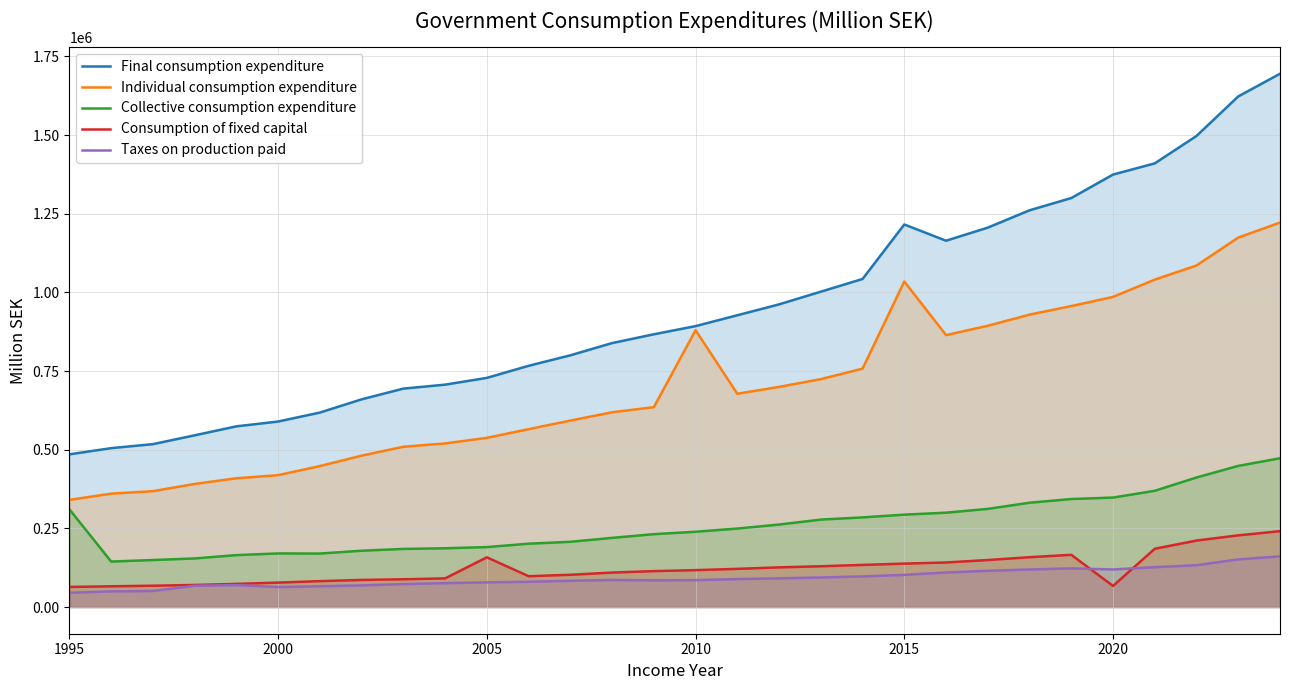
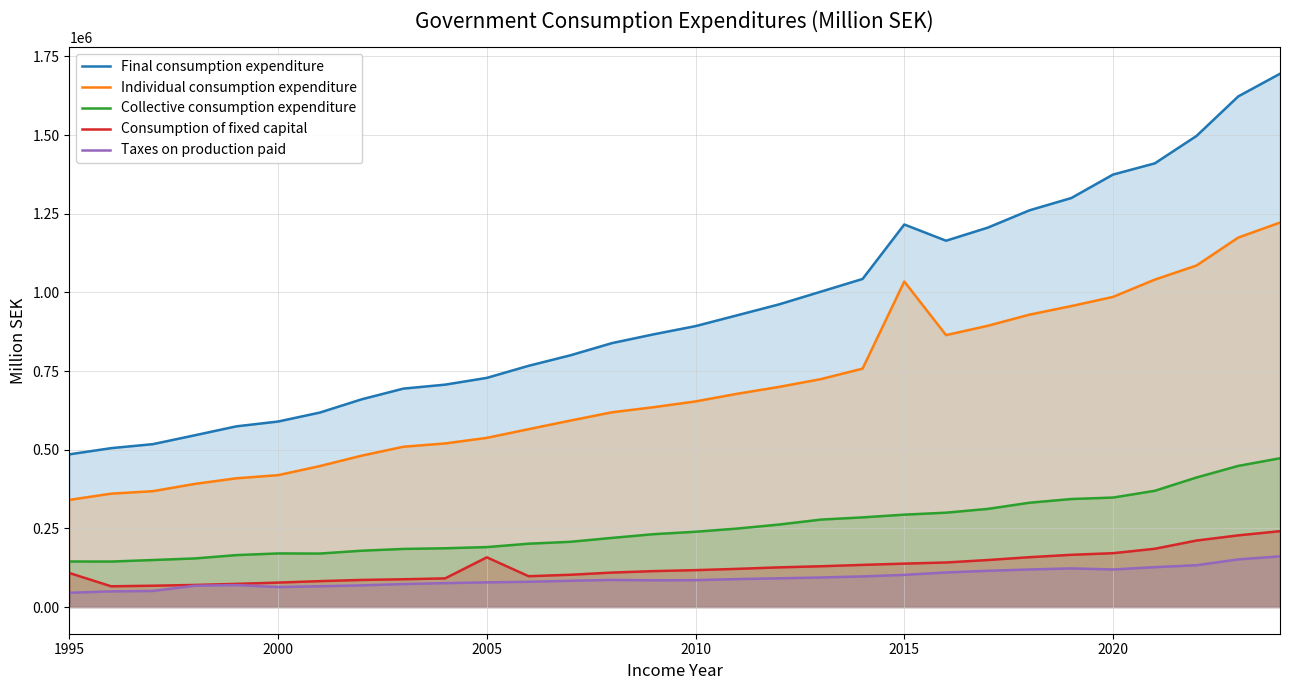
  {
    "Final consumption expenditure": {
      "1995": 490000,
      "2000": 590000,
      "2005": 730000,
      "2010": 890000,
      "2015": 1220000,
      "2020": 1370000
    },
    "Individual consumption expenditure": {
      "1995": 340000,
      "2000": 420000,
      "2005": 540000,
-     "2010": 880000,
+     "2010": 650000,
      "2015": 1030000,
      "2020": 990000
    },
    "Collective consumption expenditure": {
-     "1995": 310000,
+     "1995": 140000,
      "2000": 170000,
      "2005": 190000,
      "2010": 240000,
      "2015": 290000,
      "2020": 350000
    },
    "Consumption of fixed capital": {
-     "1995": 60000,
+     "1995": 110000,
      "2000": 80000,
      "2005": 160000,
      "2010": 120000,
      "2015": 140000,
-     "2020": 70000
+     "2020": 170000
    },
    "Taxes on production paid": {
      "1995": 50000,
      "2000": 60000,
      "2005": 80000,
      "2010": 90000,
      "2015": 100000,
      "2020": 120000
    }
  }
